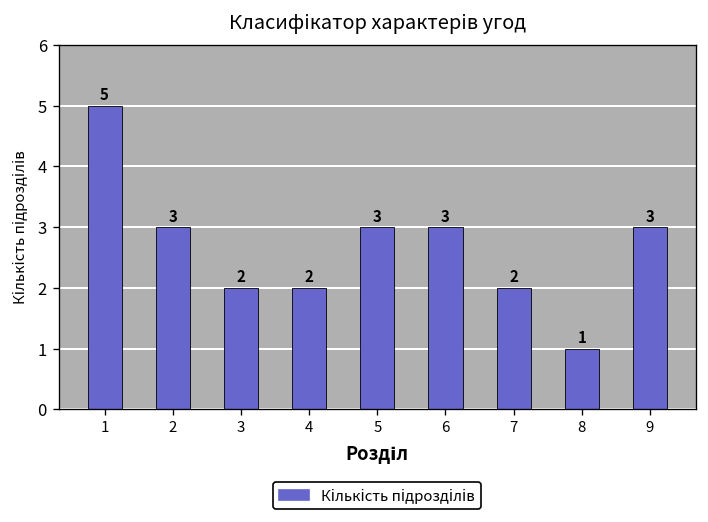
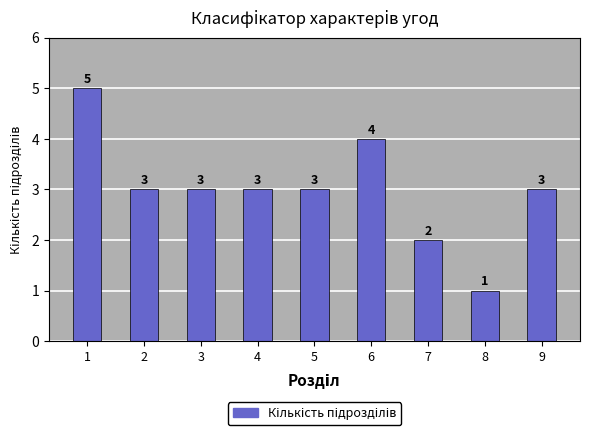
  {
    "1": 5,
    "2": 3,
-   "3": 2,
-   "4": 2,
+   "3": 3,
+   "4": 3,
    "5": 3,
-   "6": 3,
+   "6": 4,
    "7": 2,
    "8": 1,
    "9": 3
  }
